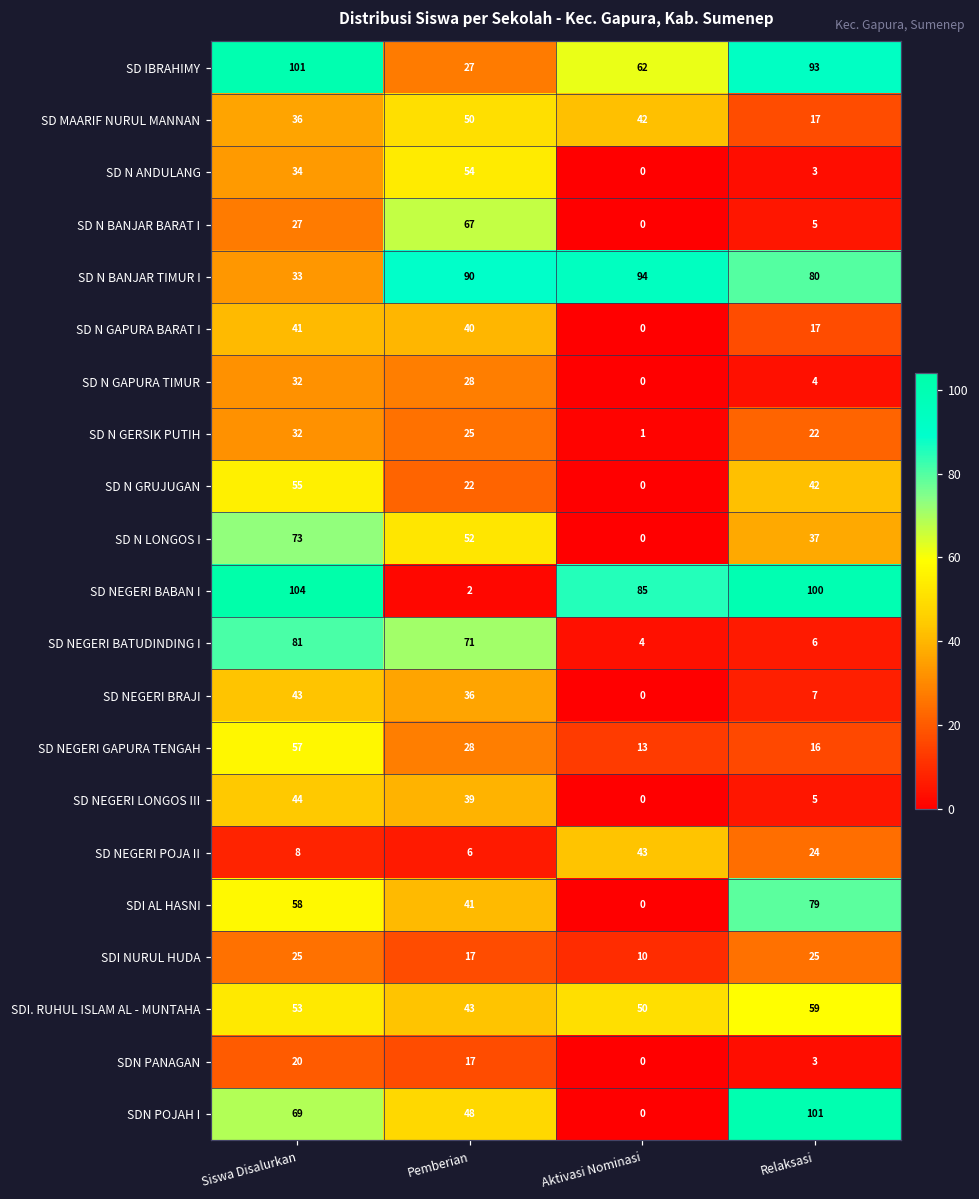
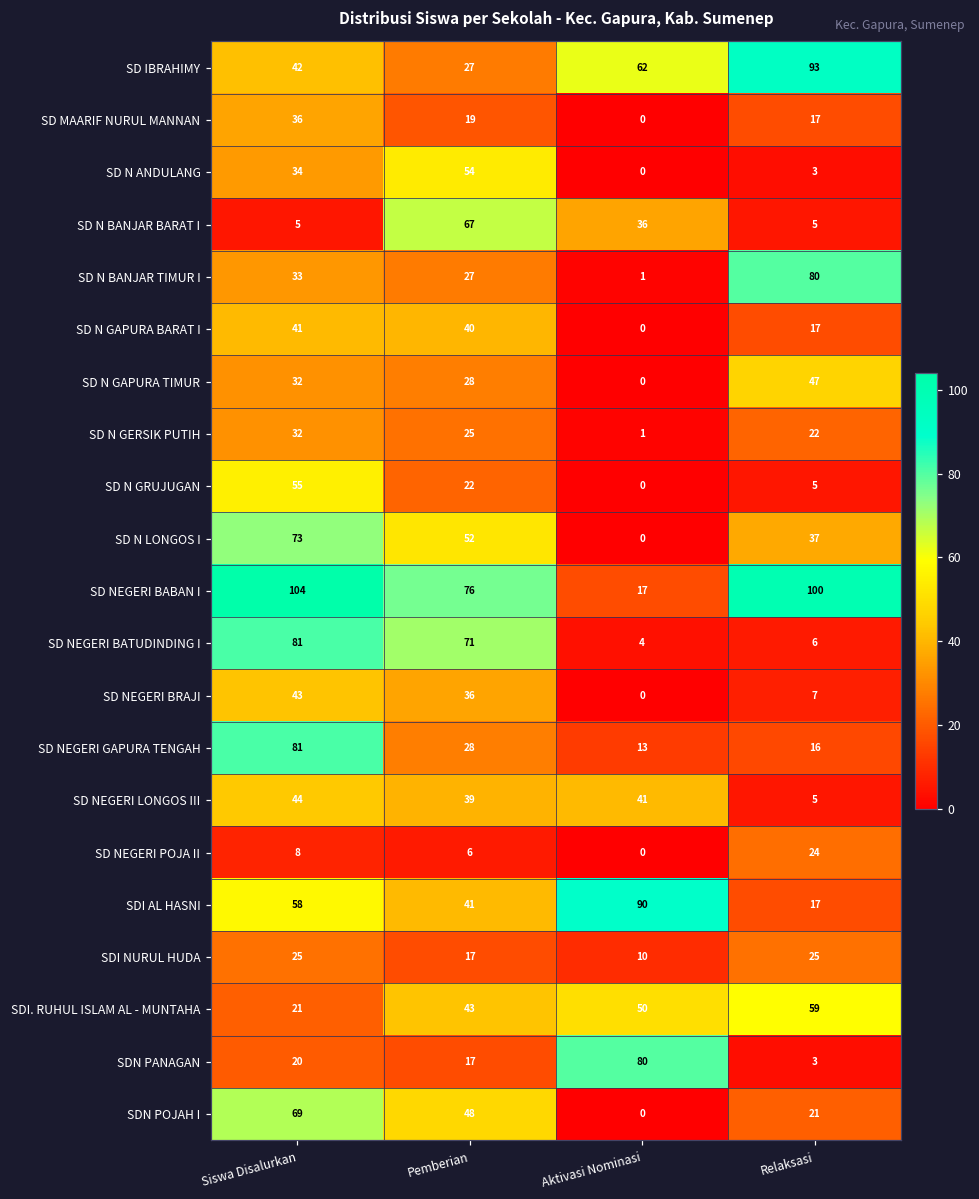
  {
    "SD IBRAHIMY": {
-     "Siswa Disalurkan": 101,
+     "Siswa Disalurkan": 42,
      "Pemberian": 27,
      "Aktivasi Nominasi": 62,
      "Relaksasi": 93
    },
    "SD MAARIF NURUL MANNAN": {
      "Siswa Disalurkan": 36,
-     "Pemberian": 50,
-     "Aktivasi Nominasi": 42,
+     "Pemberian": 19,
+     "Aktivasi Nominasi": 0,
      "Relaksasi": 17
    },
    "SD N ANDULANG": {
      "Siswa Disalurkan": 34,
      "Pemberian": 54,
      "Aktivasi Nominasi": 0,
      "Relaksasi": 3
    },
    "SD N BANJAR BARAT I": {
-     "Siswa Disalurkan": 27,
+     "Siswa Disalurkan": 5,
      "Pemberian": 67,
-     "Aktivasi Nominasi": 0,
+     "Aktivasi Nominasi": 36,
      "Relaksasi": 5
    },
    "SD N BANJAR TIMUR I": {
      "Siswa Disalurkan": 33,
-     "Pemberian": 90,
-     "Aktivasi Nominasi": 94,
+     "Pemberian": 27,
+     "Aktivasi Nominasi": 1,
      "Relaksasi": 80
    },
    "SD N GAPURA BARAT I": {
      "Siswa Disalurkan": 41,
      "Pemberian": 40,
      "Aktivasi Nominasi": 0,
      "Relaksasi": 17
    },
    "SD N GAPURA TIMUR": {
      "Siswa Disalurkan": 32,
      "Pemberian": 28,
      "Aktivasi Nominasi": 0,
-     "Relaksasi": 4
+     "Relaksasi": 47
    },
    "SD N GERSIK PUTIH": {
      "Siswa Disalurkan": 32,
      "Pemberian": 25,
      "Aktivasi Nominasi": 1,
      "Relaksasi": 22
    },
    "SD N GRUJUGAN": {
      "Siswa Disalurkan": 55,
      "Pemberian": 22,
      "Aktivasi Nominasi": 0,
-     "Relaksasi": 42
+     "Relaksasi": 5
    },
    "SD N LONGOS I": {
      "Siswa Disalurkan": 73,
      "Pemberian": 52,
      "Aktivasi Nominasi": 0,
      "Relaksasi": 37
    },
    "SD NEGERI BABAN I": {
      "Siswa Disalurkan": 104,
-     "Pemberian": 2,
-     "Aktivasi Nominasi": 85,
+     "Pemberian": 76,
+     "Aktivasi Nominasi": 17,
      "Relaksasi": 100
    },
    "SD NEGERI BATUDINDING I": {
      "Siswa Disalurkan": 81,
      "Pemberian": 71,
      "Aktivasi Nominasi": 4,
      "Relaksasi": 6
    },
    "SD NEGERI BRAJI": {
      "Siswa Disalurkan": 43,
      "Pemberian": 36,
      "Aktivasi Nominasi": 0,
      "Relaksasi": 7
    },
    "SD NEGERI GAPURA TENGAH": {
-     "Siswa Disalurkan": 57,
+     "Siswa Disalurkan": 81,
      "Pemberian": 28,
      "Aktivasi Nominasi": 13,
      "Relaksasi": 16
    },
    "SD NEGERI LONGOS III": {
      "Siswa Disalurkan": 44,
      "Pemberian": 39,
-     "Aktivasi Nominasi": 0,
+     "Aktivasi Nominasi": 41,
      "Relaksasi": 5
    },
    "SD NEGERI POJA II": {
      "Siswa Disalurkan": 8,
      "Pemberian": 6,
-     "Aktivasi Nominasi": 43,
+     "Aktivasi Nominasi": 0,
      "Relaksasi": 24
    },
    "SDI AL HASNI": {
      "Siswa Disalurkan": 58,
      "Pemberian": 41,
-     "Aktivasi Nominasi": 0,
-     "Relaksasi": 79
+     "Aktivasi Nominasi": 90,
+     "Relaksasi": 17
    },
    "SDI NURUL HUDA": {
      "Siswa Disalurkan": 25,
      "Pemberian": 17,
      "Aktivasi Nominasi": 10,
      "Relaksasi": 25
    },
    "SDI. RUHUL ISLAM AL - MUNTAHA": {
-     "Siswa Disalurkan": 53,
+     "Siswa Disalurkan": 21,
      "Pemberian": 43,
      "Aktivasi Nominasi": 50,
      "Relaksasi": 59
    },
    "SDN PANAGAN": {
      "Siswa Disalurkan": 20,
      "Pemberian": 17,
-     "Aktivasi Nominasi": 0,
+     "Aktivasi Nominasi": 80,
      "Relaksasi": 3
    },
    "SDN POJAH I": {
      "Siswa Disalurkan": 69,
      "Pemberian": 48,
      "Aktivasi Nominasi": 0,
-     "Relaksasi": 101
+     "Relaksasi": 21
    }
  }
